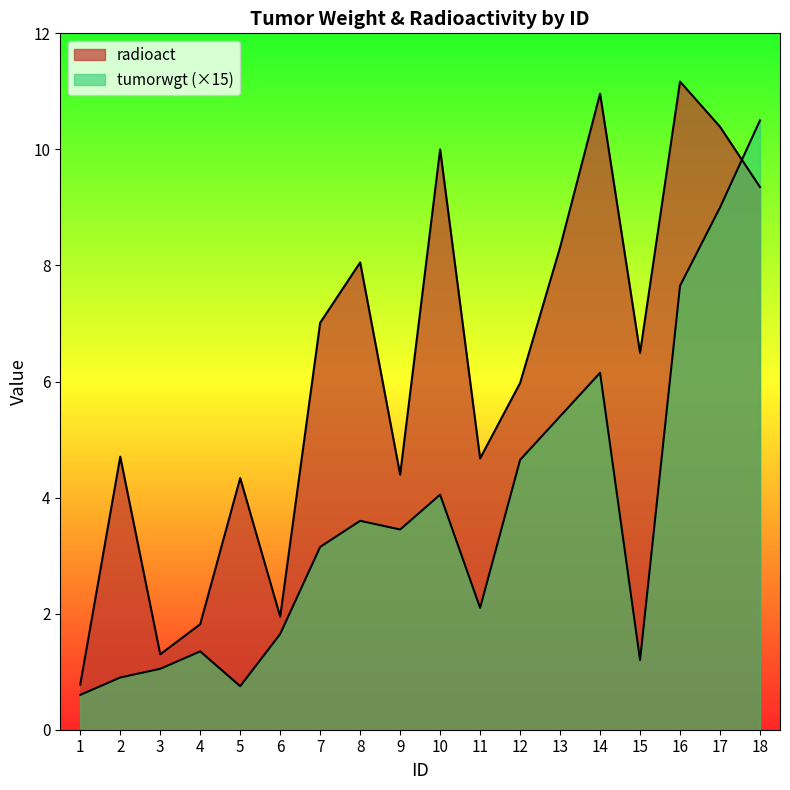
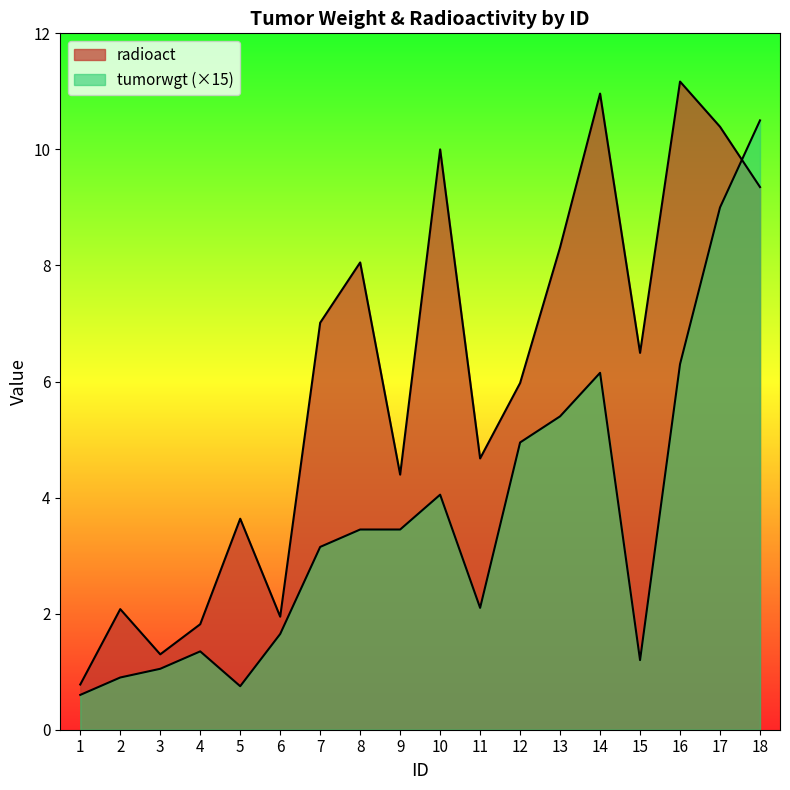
  {
    "radioact": {
      "1": 0.8,
-     "2": 4.7,
+     "2": 2.1,
      "3": 1.3,
      "4": 1.8,
-     "5": 4.3,
+     "5": 3.6,
      "6": 1.9,
      "7": 7.0,
      "8": 8.1,
      "9": 4.4,
      "10": 10.0,
      "11": 4.7,
      "12": 6.0,
      "13": 8.3,
      "14": 11.0,
      "15": 6.5,
      "16": 11.2,
      "17": 10.4,
      "18": 9.4
    },
    "tumorwgt (×15)": {
      "1": 0.6,
      "2": 0.9,
      "3": 1.1,
      "4": 1.3,
      "5": 0.8,
      "6": 1.7,
      "7": 3.2,
-     "8": 3.6,
+     "8": 3.5,
      "9": 3.5,
      "10": 4.1,
      "11": 2.1,
-     "12": 4.7,
+     "12": 5.0,
      "13": 5.4,
      "14": 6.1,
      "15": 1.2,
-     "16": 7.7,
+     "16": 6.3,
      "17": 9.0,
      "18": 10.5
    }
  }
